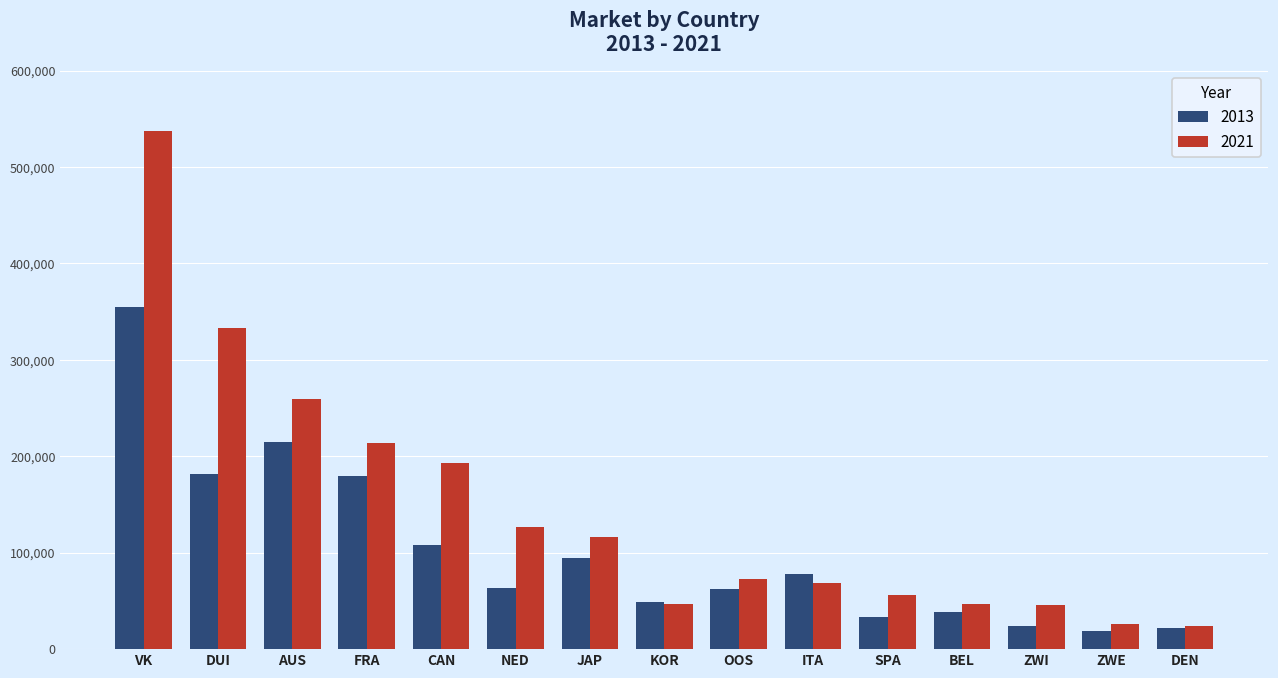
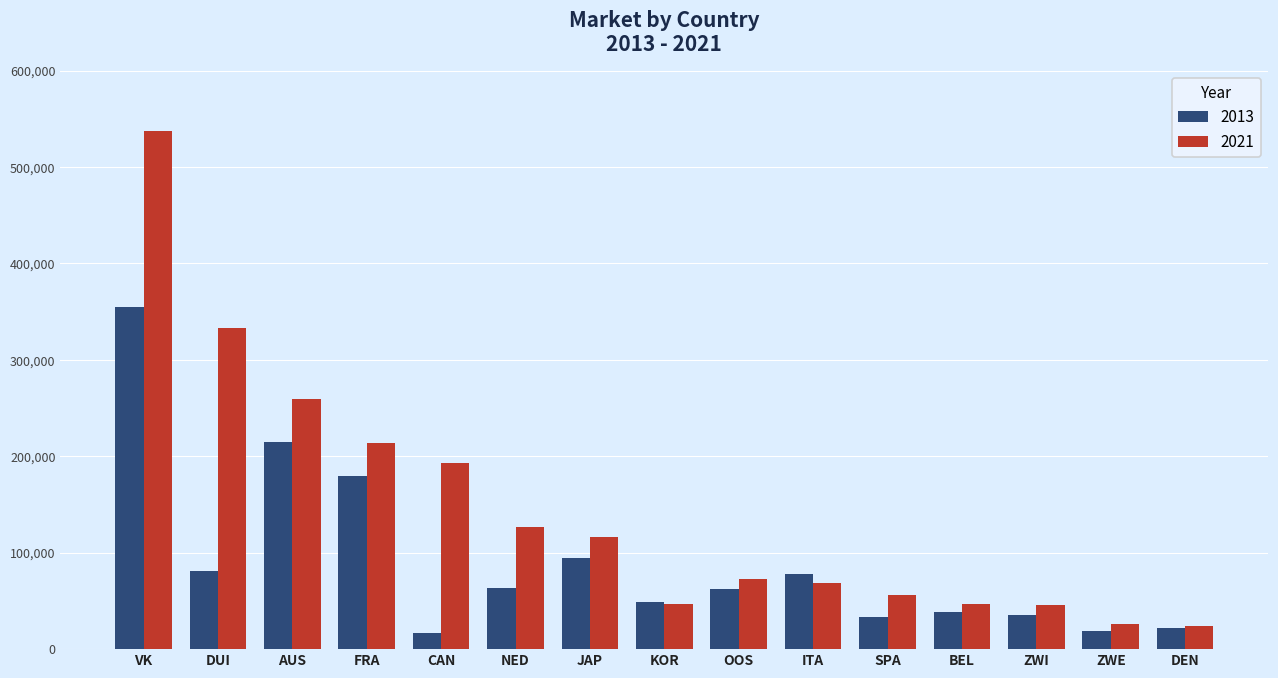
  {
    "2013": {
      "VK": "360,000",
-     "DUI": "180,000",
+     "DUI": "80,000",
      "AUS": "210,000",
      "FRA": "180,000",
-     "CAN": "110,000",
+     "CAN": "20,000",
      "NED": "60,000",
      "JAP": "90,000",
      "KOR": "50,000",
      "OOS": "60,000",
      "ITA": "80,000",
      "SPA": "30,000",
      "BEL": "40,000",
-     "ZWI": "20,000",
+     "ZWI": "40,000",
      "ZWE": "20,000",
      "DEN": "20,000"
    },
    "2021": {
      "VK": "540,000",
      "DUI": "330,000",
      "AUS": "260,000",
      "FRA": "210,000",
      "CAN": "190,000",
      "NED": "130,000",
      "JAP": "120,000",
      "KOR": "50,000",
      "OOS": "70,000",
      "ITA": "70,000",
      "SPA": "60,000",
      "BEL": "50,000",
      "ZWI": "50,000",
      "ZWE": "30,000",
      "DEN": "20,000"
    }
  }
